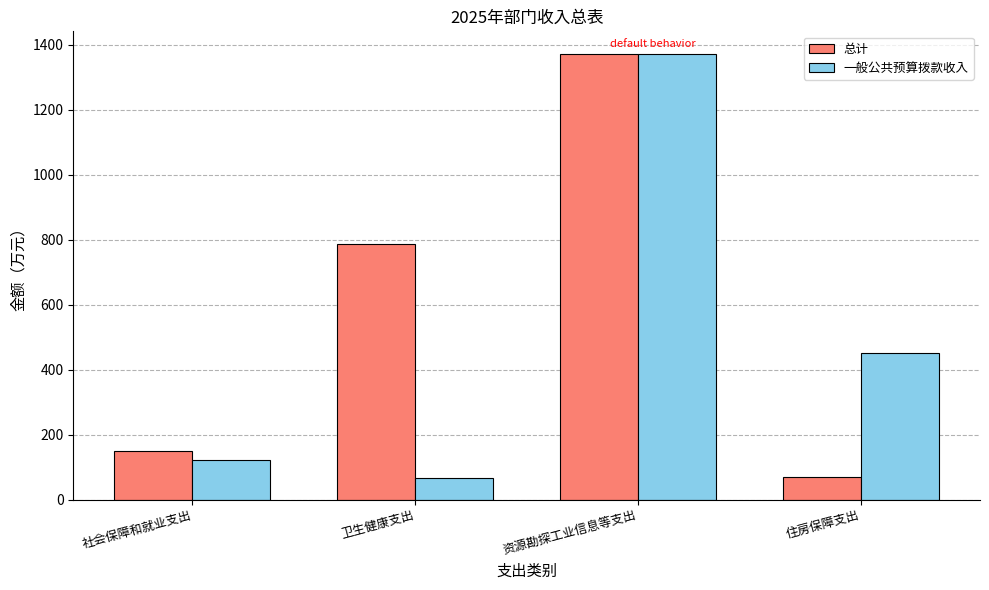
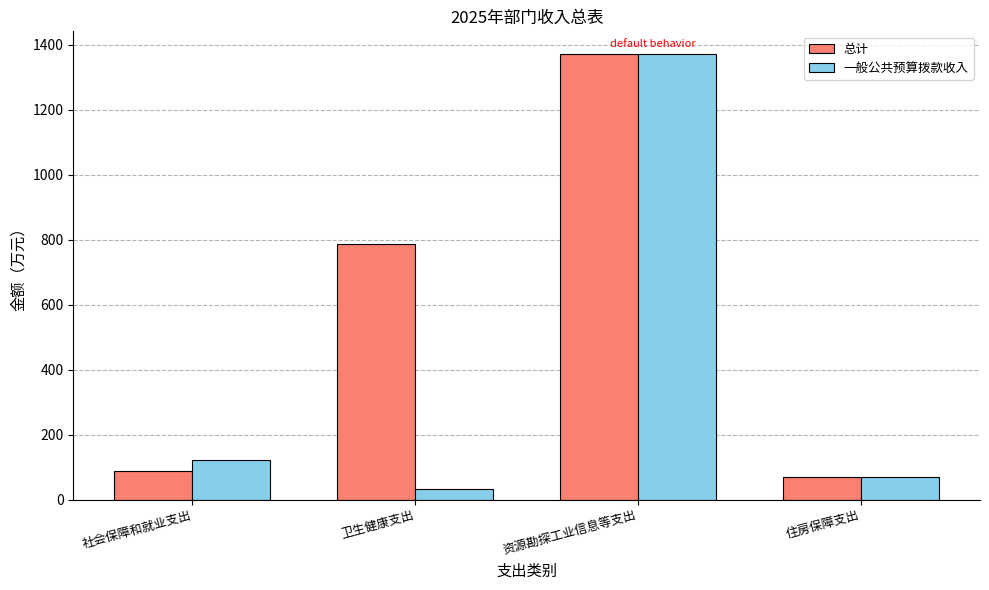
  {
    "总计": {
-     "社会保障和就业支出": 150,
+     "社会保障和就业支出": 90,
      "卫生健康支出": 790,
      "资源勘探工业信息等支出": 1370,
      "住房保障支出": 70
    },
    "一般公共预算拨款收入": {
      "社会保障和就业支出": 120,
-     "卫生健康支出": 70,
+     "卫生健康支出": 30,
      "资源勘探工业信息等支出": 1370,
-     "住房保障支出": 450
+     "住房保障支出": 70
    }
  }
